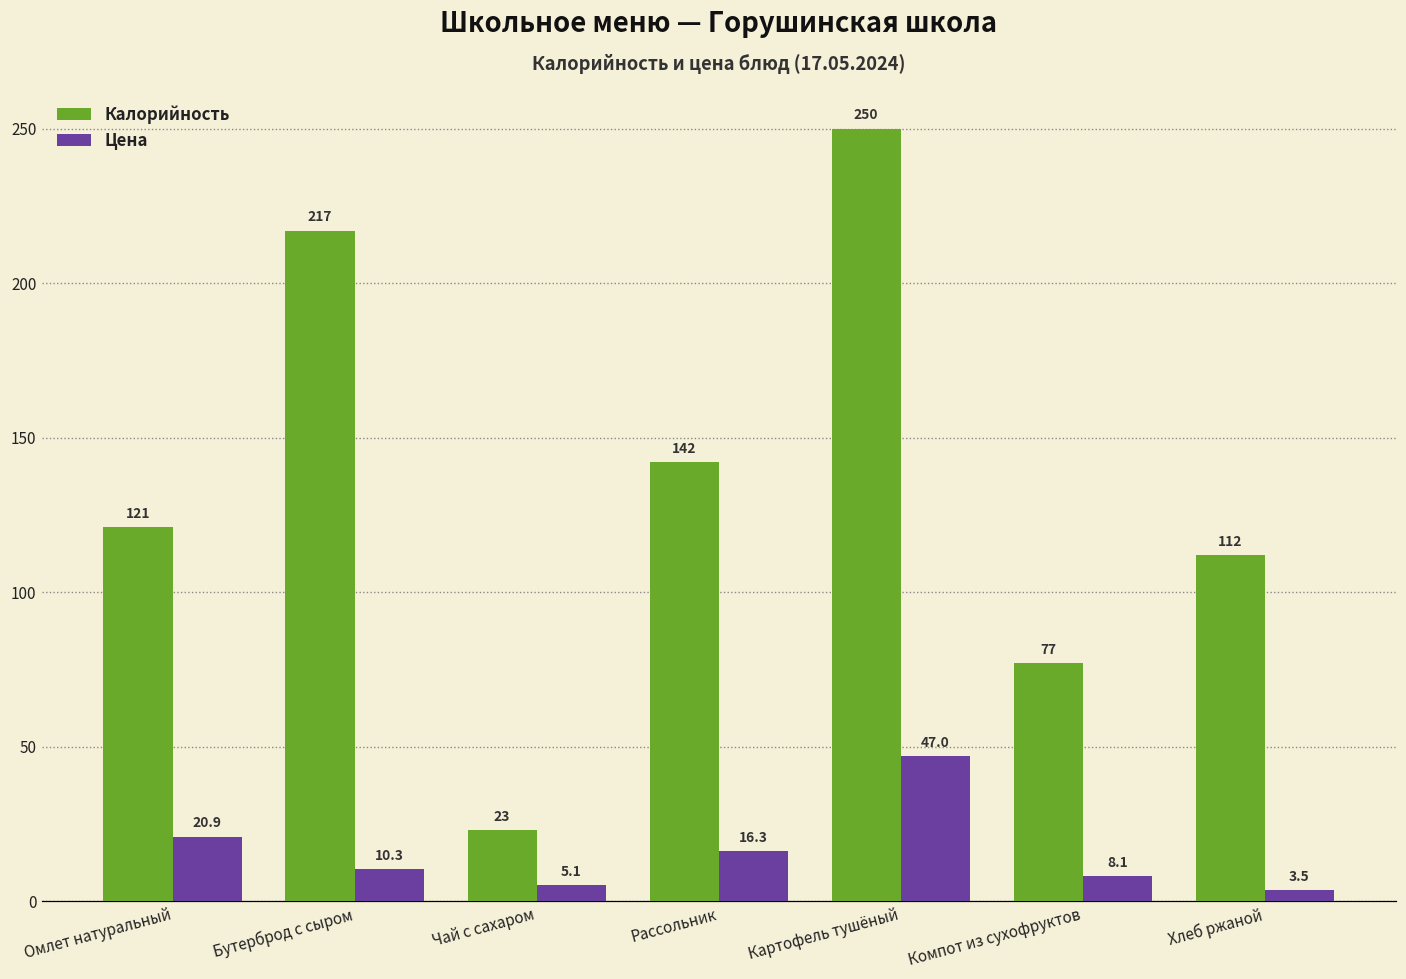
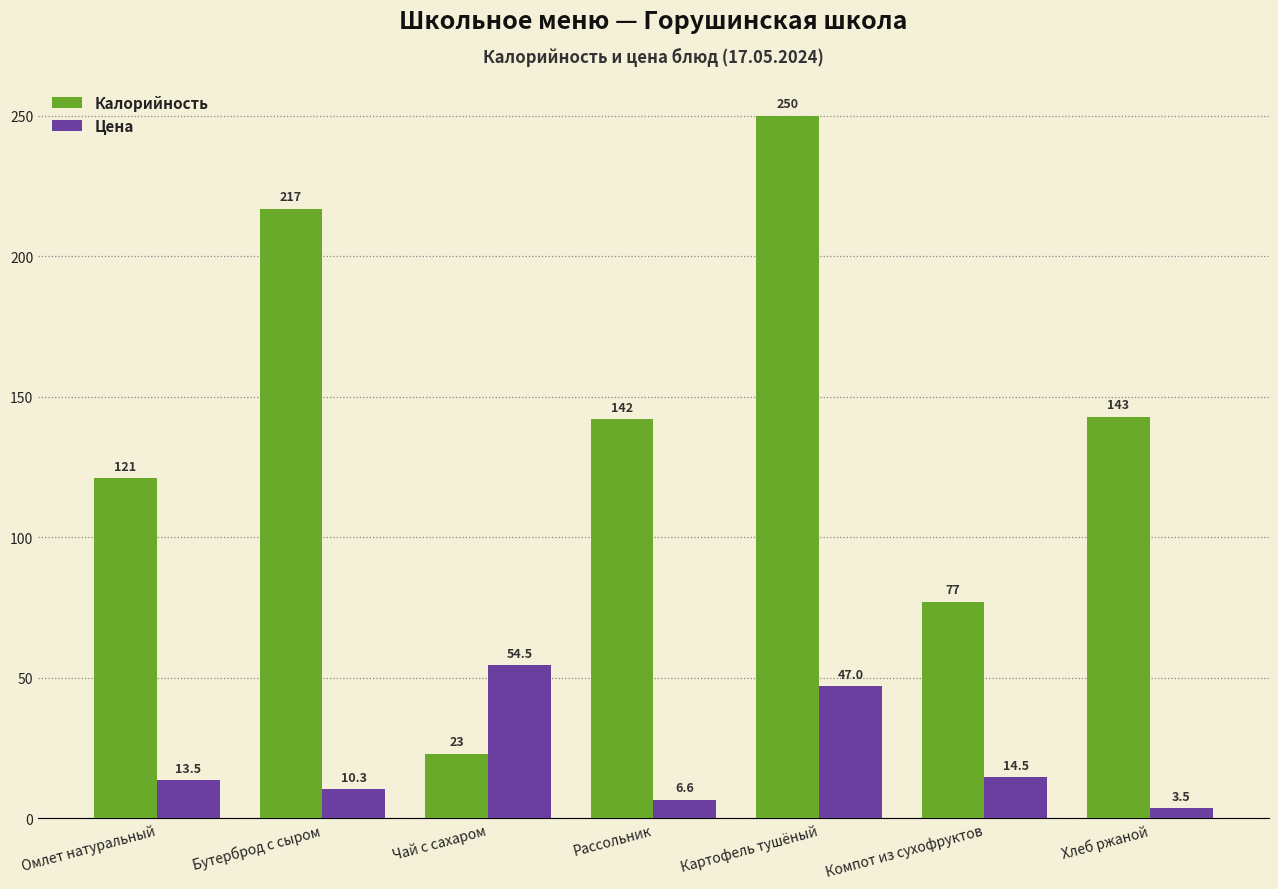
  {
    "Калорийность": {
      "Омлет натуральный": 121,
      "Бутерброд с сыром": 217,
      "Чай с сахаром": 23,
      "Рассольник": 142,
      "Картофель тушёный": 250,
      "Компот из сухофруктов": 77,
-     "Хлеб ржаной": 112
+     "Хлеб ржаной": 143
    },
    "Цена": {
-     "Омлет натуральный": 20.9,
+     "Омлет натуральный": 13.5,
      "Бутерброд с сыром": 10.3,
-     "Чай с сахаром": 5.1,
-     "Рассольник": 16.3,
+     "Чай с сахаром": 54.5,
+     "Рассольник": 6.6,
      "Картофель тушёный": 47.0,
-     "Компот из сухофруктов": 8.1,
+     "Компот из сухофруктов": 14.5,
      "Хлеб ржаной": 3.5
    }
  }
